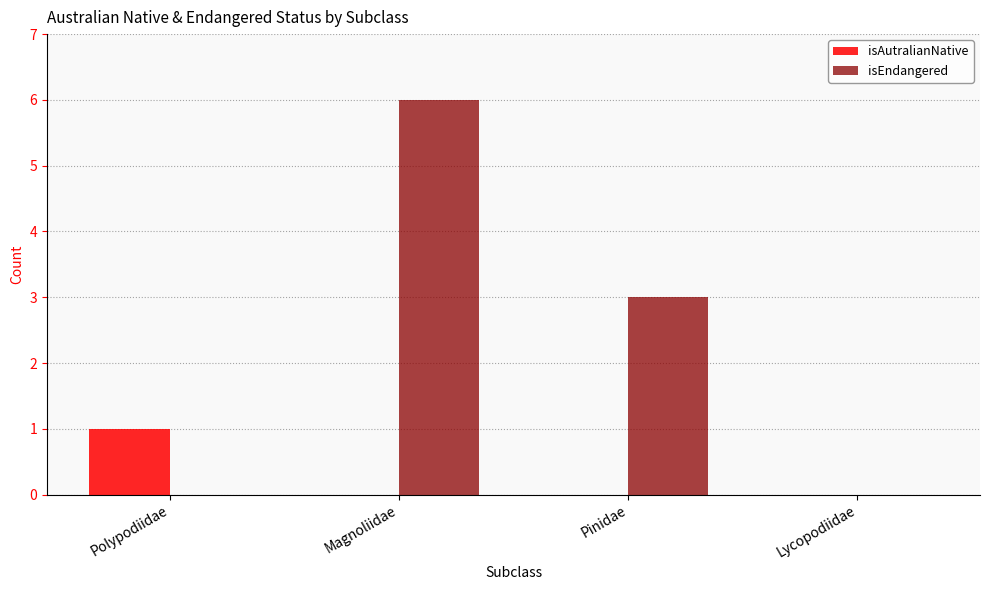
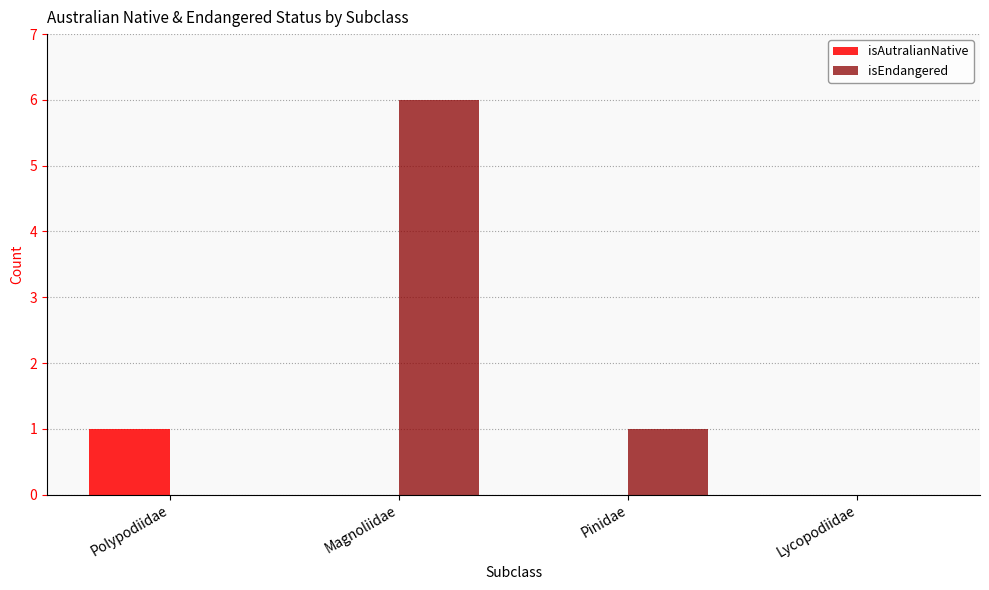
  {
    "isAutralianNative": {
      "Polypodiidae": 1,
      "Magnoliidae": 0,
      "Pinidae": 0,
      "Lycopodiidae": 0
    },
    "isEndangered": {
      "Polypodiidae": 0,
      "Magnoliidae": 6,
-     "Pinidae": 3,
+     "Pinidae": 1,
      "Lycopodiidae": 0
    }
  }
